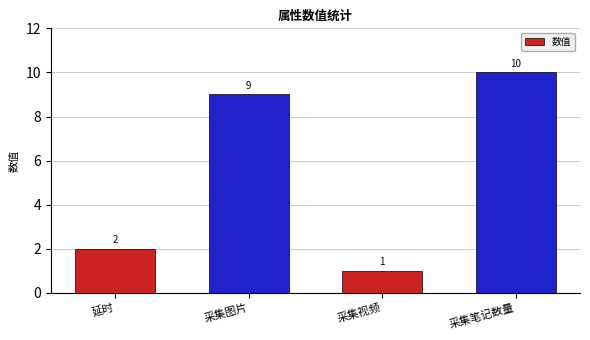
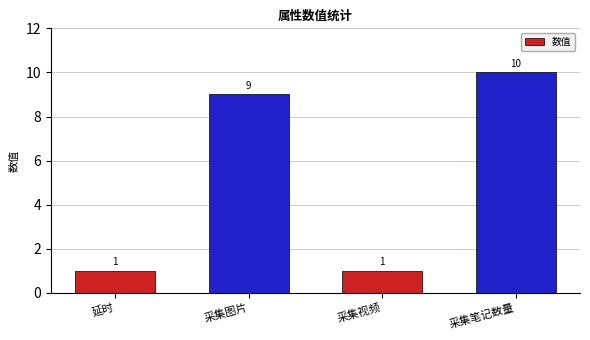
  {
-   "延时": 2,
+   "延时": 1,
    "采集图片": 9,
    "采集视频": 1,
    "采集笔记数量": 10
  }
